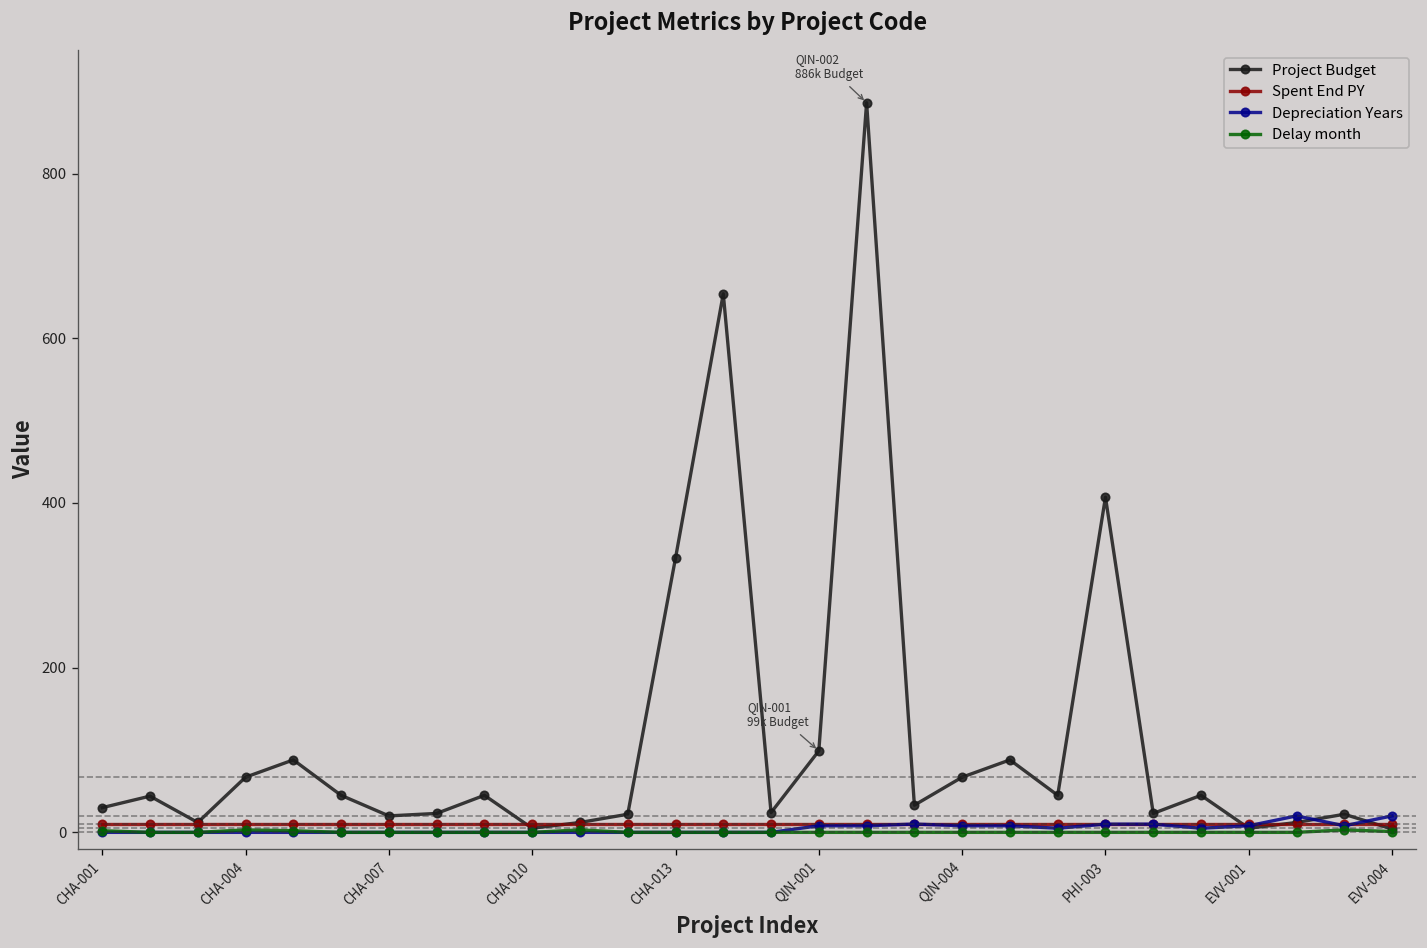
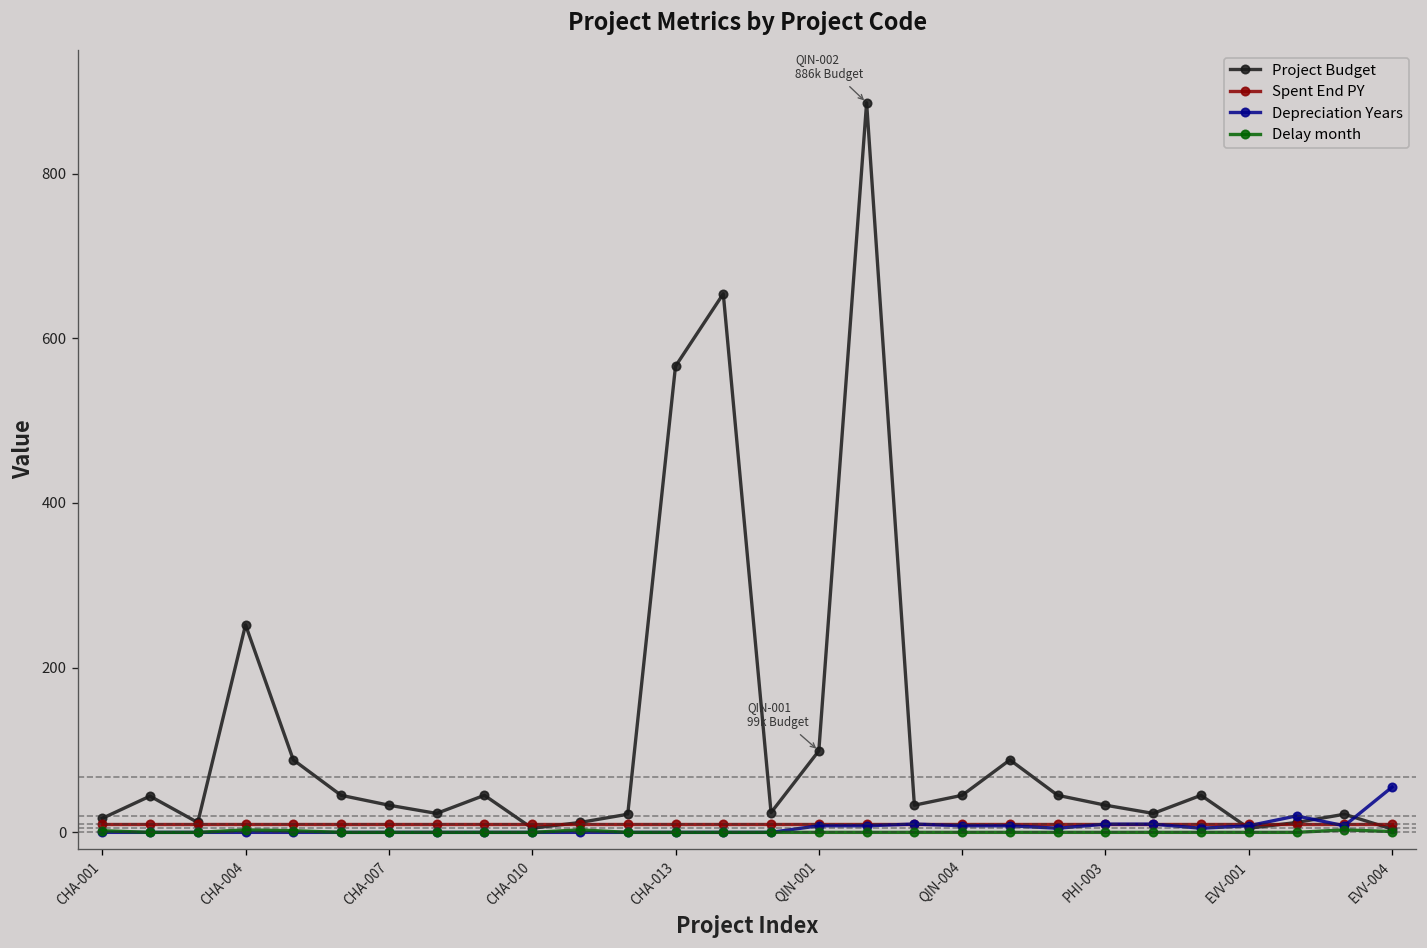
  {
    "Project Budget": {
-     "CHA-001": 30,
-     "CHA-004": 70,
-     "CHA-007": 20,
+     "CHA-001": 20,
+     "CHA-004": 250,
+     "CHA-007": 30,
      "CHA-010": 10,
-     "CHA-013": 330,
-     "QIN-004": 70,
-     "PHI-003": 410
+     "CHA-013": 570,
+     "QIN-004": 50,
+     "PHI-003": 30
    },
    "Spent End PY": {
      "CHA-001": 10,
      "CHA-004": 10,
      "CHA-007": 10,
      "CHA-010": 10,
      "CHA-013": 10,
      "EVV-004": 10
    },
    "Depreciation Years": {
-     "EVV-004": 20
+     "EVV-004": 60
    },
    "Delay month": {
      "QIN-001": 0,
      "QIN-004": 0,
      "PHI-003": 0,
      "EVV-001": 0
    }
  }
